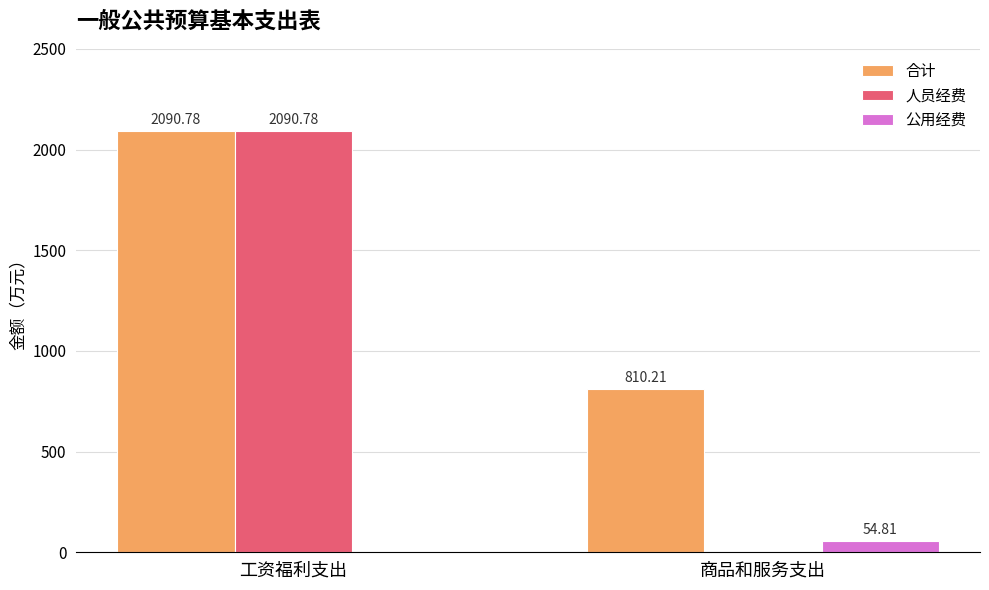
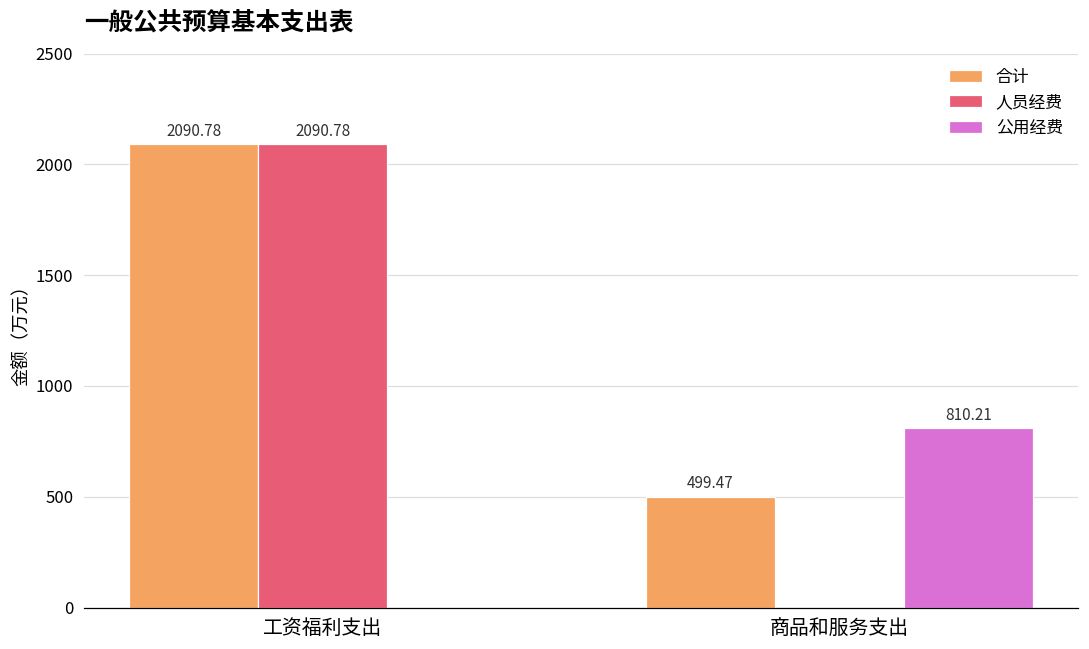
  {
    "合计": {
      "工资福利支出": 2090.78,
-     "商品和服务支出": 810.21
+     "商品和服务支出": 499.47
    },
    "人员经费": {
      "工资福利支出": 2090.78
    },
    "公用经费": {
-     "商品和服务支出": 54.81
+     "商品和服务支出": 810.21
    }
  }
